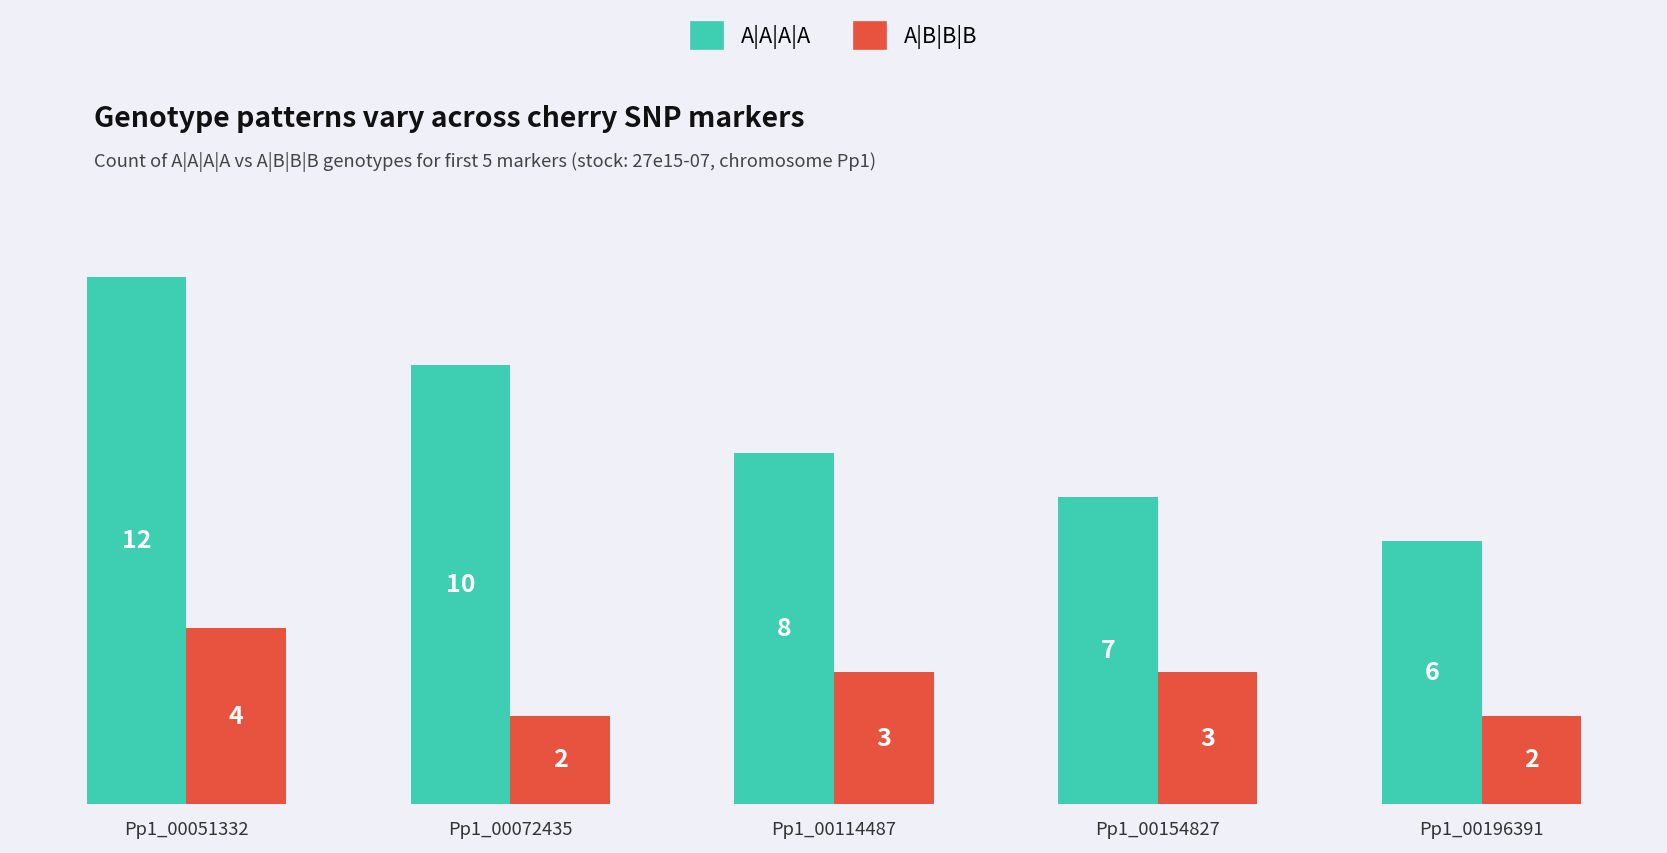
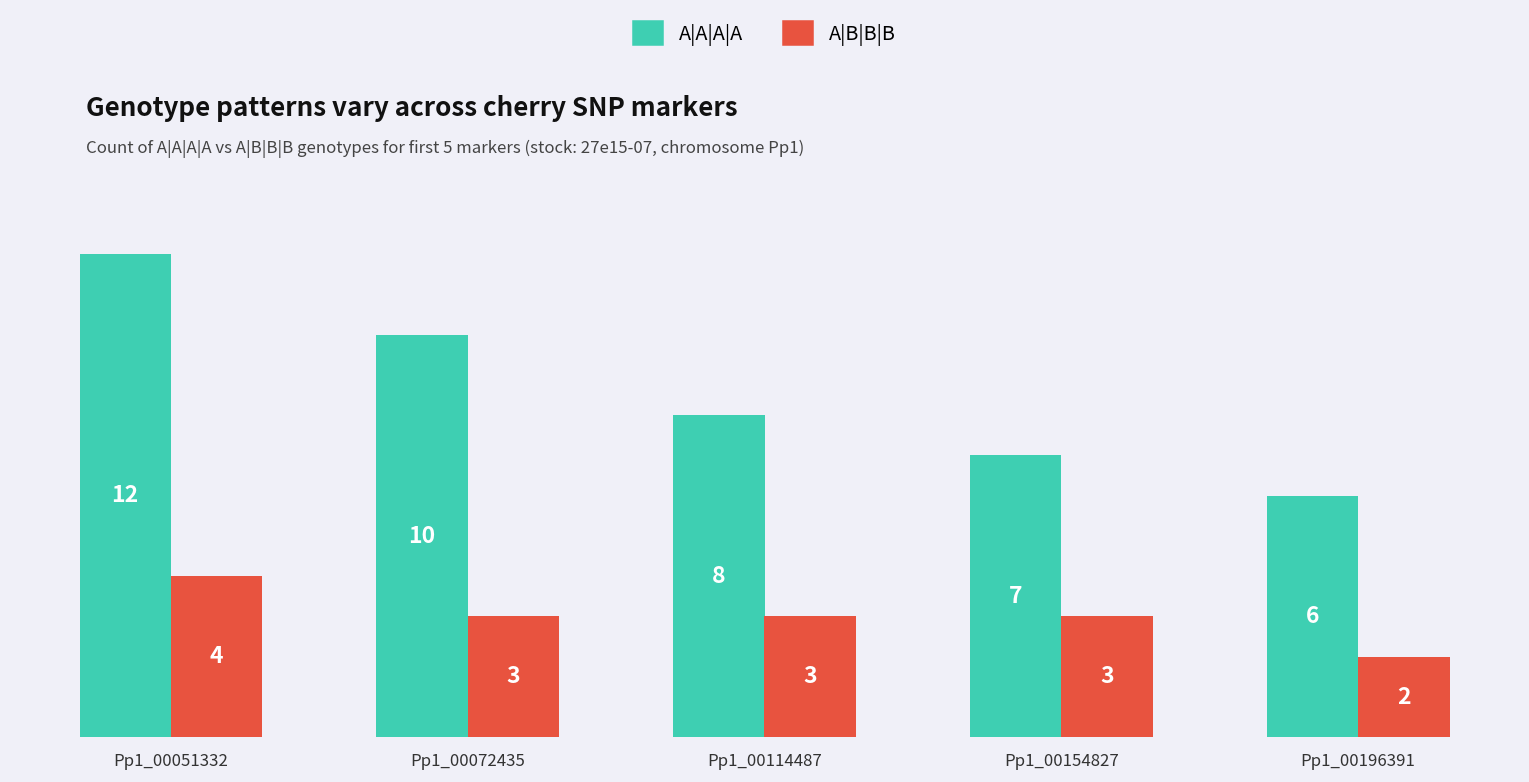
  {
    "A|A|A|A": {
      "Pp1_00051332": 12,
      "Pp1_00072435": 10,
      "Pp1_00114487": 8,
      "Pp1_00154827": 7,
      "Pp1_00196391": 6
    },
    "A|B|B|B": {
      "Pp1_00051332": 4,
-     "Pp1_00072435": 2,
+     "Pp1_00072435": 3,
      "Pp1_00114487": 3,
      "Pp1_00154827": 3,
      "Pp1_00196391": 2
    }
  }
